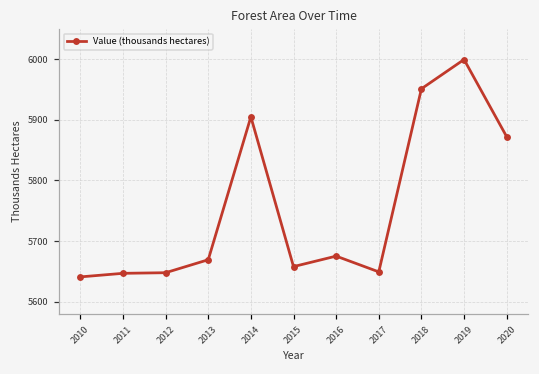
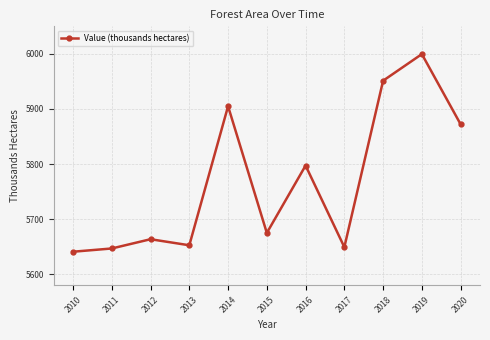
  {
    "2010": 5640,
    "2011": 5650,
-   "2012": 5650,
-   "2013": 5670,
+   "2012": 5660,
+   "2013": 5650,
    "2014": 5910,
-   "2015": 5660,
-   "2016": 5680,
+   "2015": 5680,
+   "2016": 5800,
    "2017": 5650,
    "2018": 5950,
    "2019": 6000,
    "2020": 5870
  }
